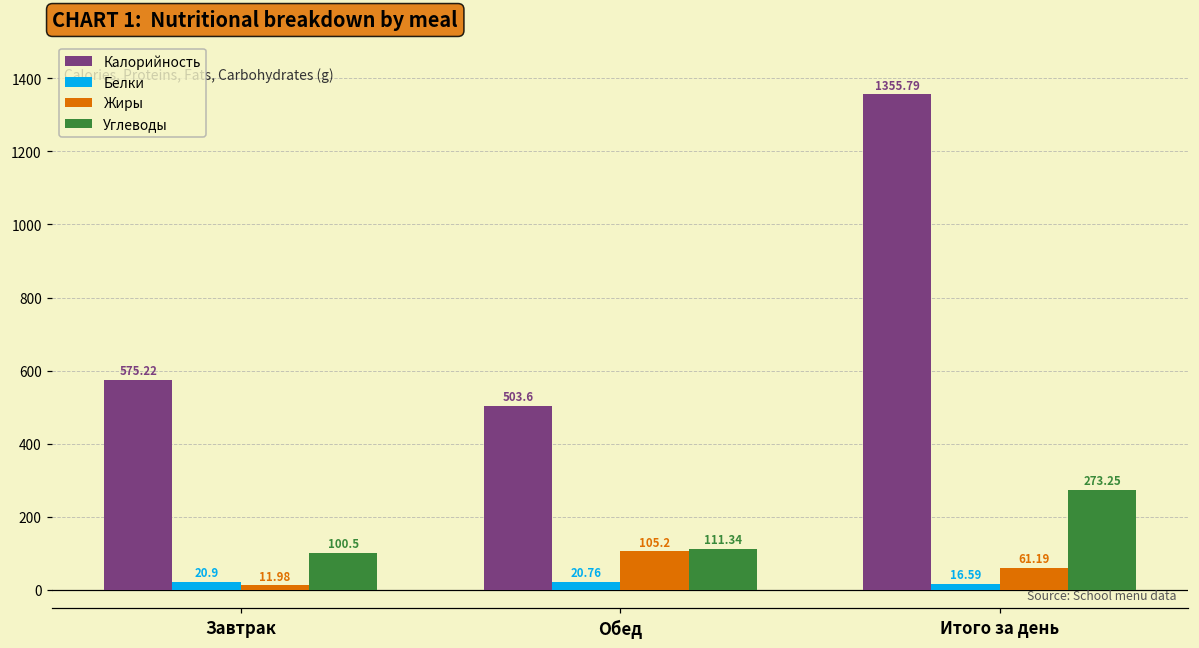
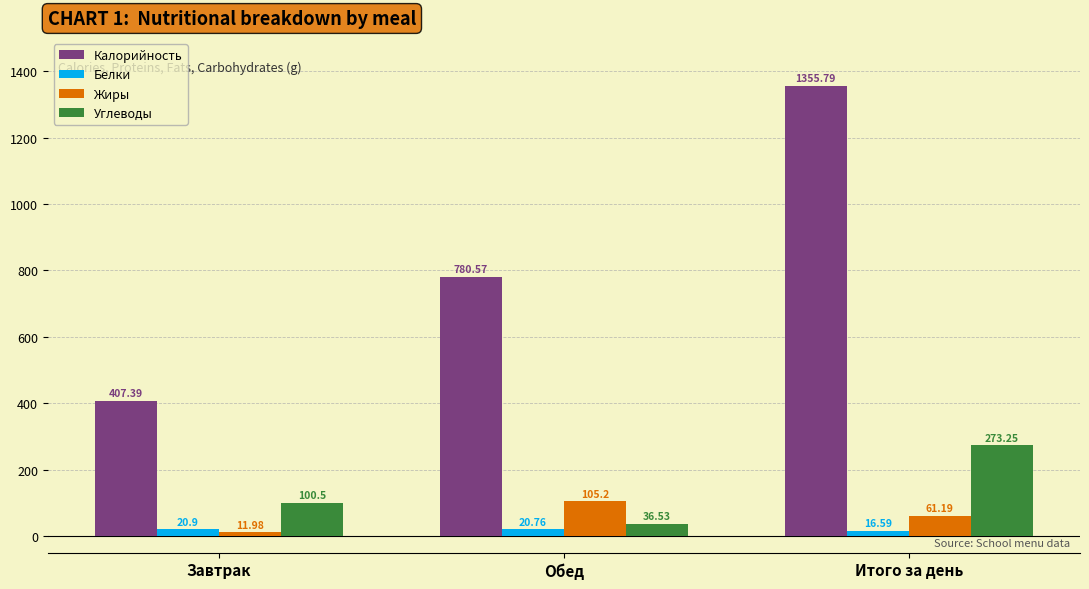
  {
    "Калорийность": {
-     "Завтрак": 575.22,
-     "Обед": 503.6,
+     "Завтрак": 407.39,
+     "Обед": 780.57,
      "Итого за день": 1355.79
    },
    "Белки": {
      "Завтрак": 20.9,
      "Обед": 20.76,
      "Итого за день": 16.59
    },
    "Жиры": {
      "Завтрак": 11.98,
      "Обед": 105.2,
      "Итого за день": 61.19
    },
    "Углеводы": {
      "Завтрак": 100.5,
-     "Обед": 111.34,
+     "Обед": 36.53,
      "Итого за день": 273.25
    }
  }
